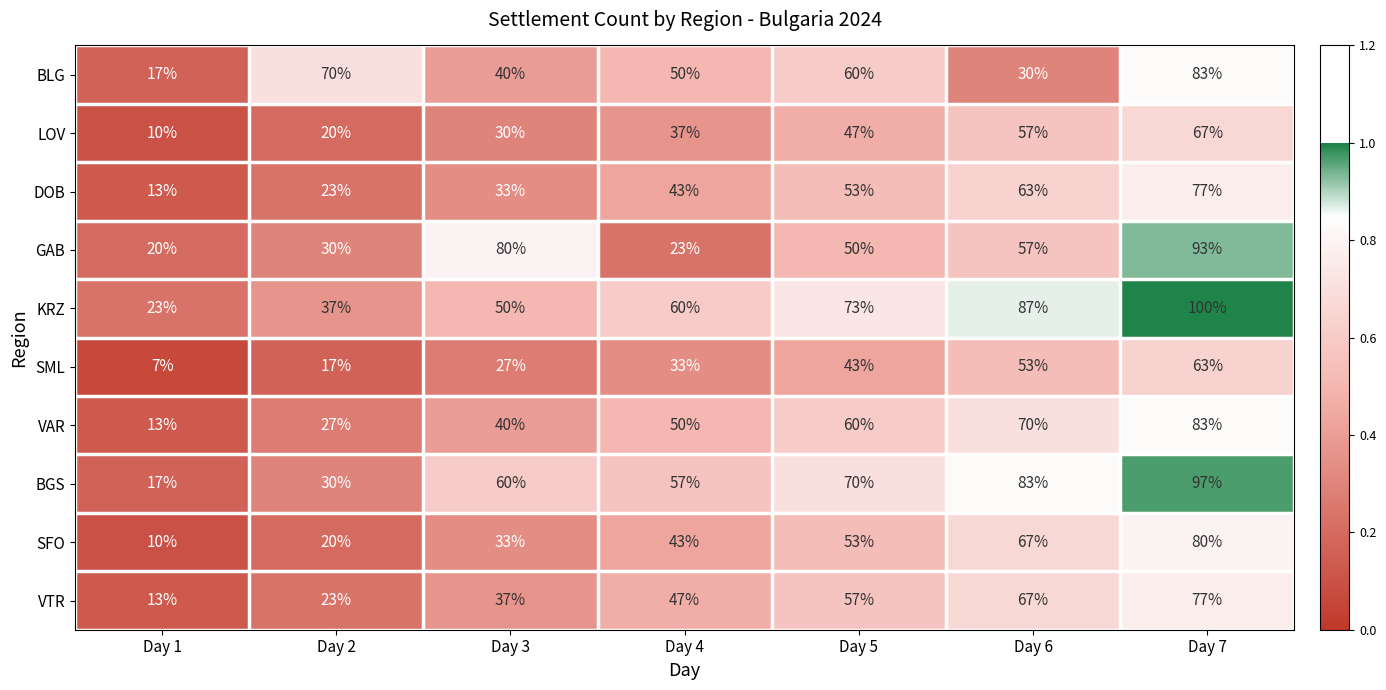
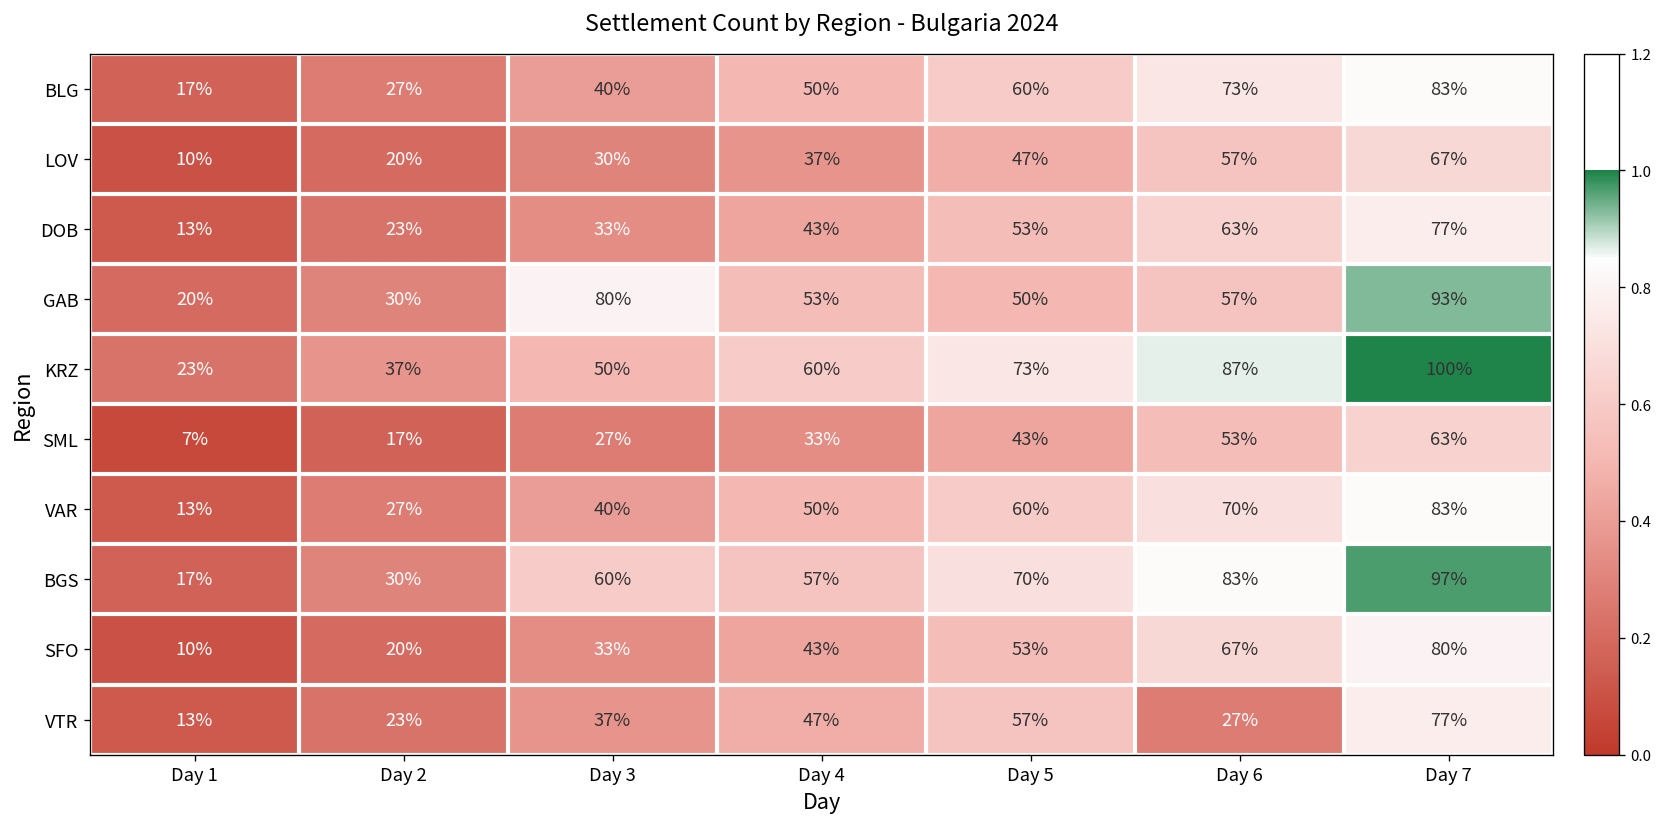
  {
    "BLG": {
      "Day 1": "17%",
-     "Day 2": "70%",
+     "Day 2": "27%",
      "Day 3": "40%",
      "Day 4": "50%",
      "Day 5": "60%",
-     "Day 6": "30%",
+     "Day 6": "73%",
      "Day 7": "83%"
    },
    "LOV": {
      "Day 1": "10%",
      "Day 2": "20%",
      "Day 3": "30%",
      "Day 4": "37%",
      "Day 5": "47%",
      "Day 6": "57%",
      "Day 7": "67%"
    },
    "DOB": {
      "Day 1": "13%",
      "Day 2": "23%",
      "Day 3": "33%",
      "Day 4": "43%",
      "Day 5": "53%",
      "Day 6": "63%",
      "Day 7": "77%"
    },
    "GAB": {
      "Day 1": "20%",
      "Day 2": "30%",
      "Day 3": "80%",
-     "Day 4": "23%",
+     "Day 4": "53%",
      "Day 5": "50%",
      "Day 6": "57%",
      "Day 7": "93%"
    },
    "KRZ": {
      "Day 1": "23%",
      "Day 2": "37%",
      "Day 3": "50%",
      "Day 4": "60%",
      "Day 5": "73%",
      "Day 6": "87%",
      "Day 7": "100%"
    },
    "SML": {
      "Day 1": "7%",
      "Day 2": "17%",
      "Day 3": "27%",
      "Day 4": "33%",
      "Day 5": "43%",
      "Day 6": "53%",
      "Day 7": "63%"
    },
    "VAR": {
      "Day 1": "13%",
      "Day 2": "27%",
      "Day 3": "40%",
      "Day 4": "50%",
      "Day 5": "60%",
      "Day 6": "70%",
      "Day 7": "83%"
    },
    "BGS": {
      "Day 1": "17%",
      "Day 2": "30%",
      "Day 3": "60%",
      "Day 4": "57%",
      "Day 5": "70%",
      "Day 6": "83%",
      "Day 7": "97%"
    },
    "SFO": {
      "Day 1": "10%",
      "Day 2": "20%",
      "Day 3": "33%",
      "Day 4": "43%",
      "Day 5": "53%",
      "Day 6": "67%",
      "Day 7": "80%"
    },
    "VTR": {
      "Day 1": "13%",
      "Day 2": "23%",
      "Day 3": "37%",
      "Day 4": "47%",
      "Day 5": "57%",
-     "Day 6": "67%",
+     "Day 6": "27%",
      "Day 7": "77%"
    }
  }
